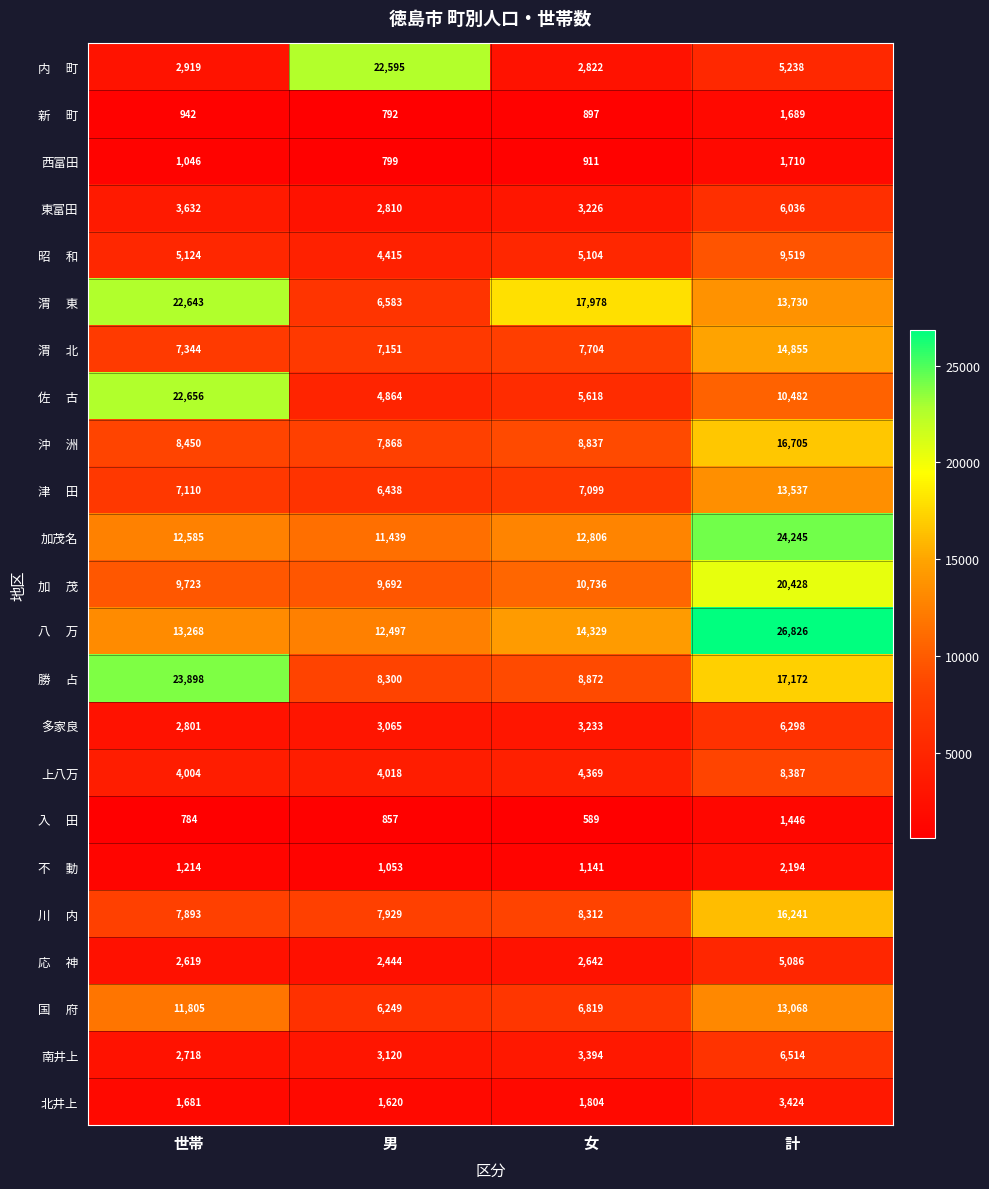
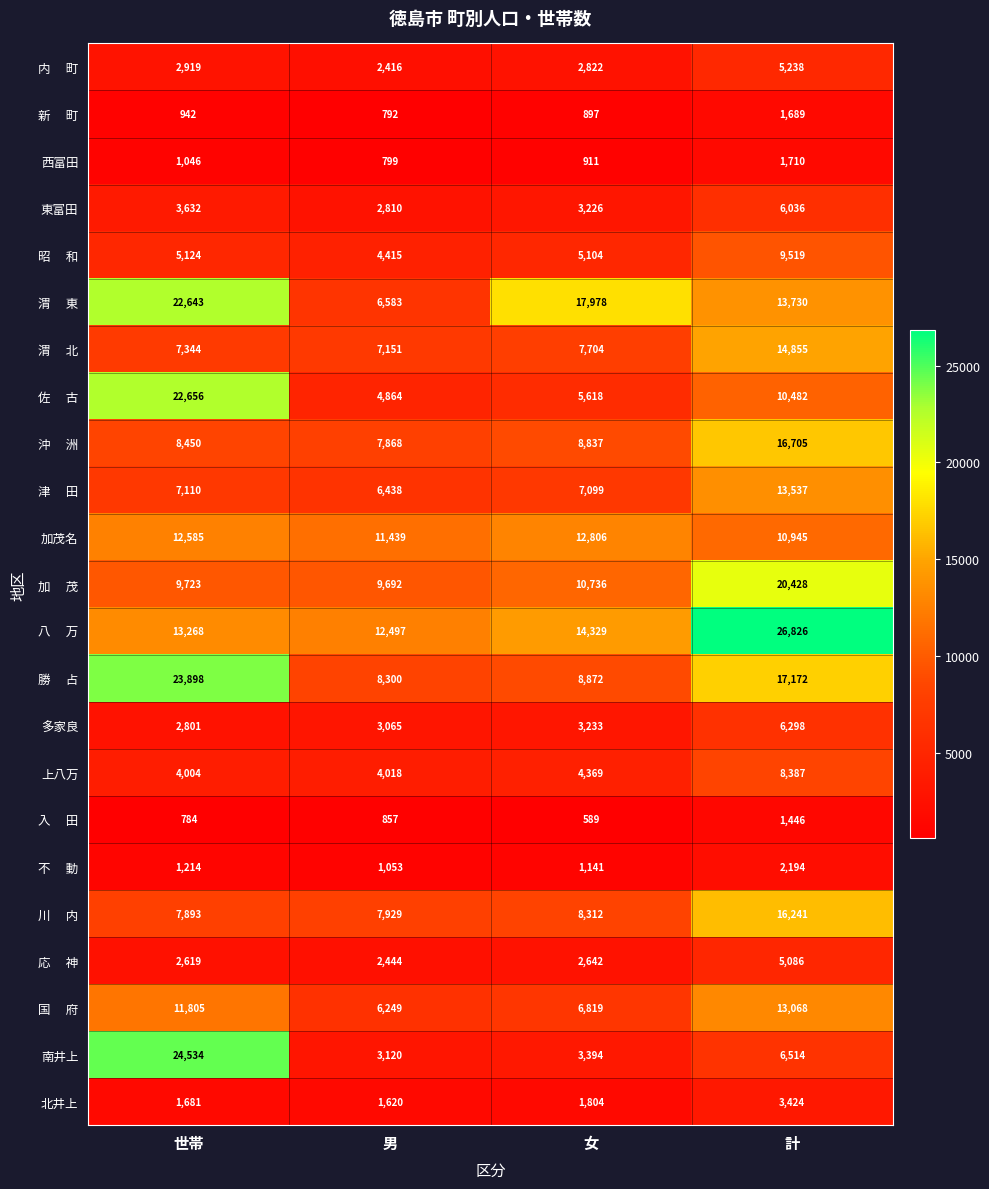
  {
    "内 町": {
      "世帯": "2,919",
-     "男": "22,595",
+     "男": "2,416",
      "女": "2,822",
      "計": "5,238"
    },
    "新 町": {
      "世帯": "942",
      "男": "792",
      "女": "897",
      "計": "1,689"
    },
    "西富田": {
      "世帯": "1,046",
      "男": "799",
      "女": "911",
      "計": "1,710"
    },
    "東富田": {
      "世帯": "3,632",
      "男": "2,810",
      "女": "3,226",
      "計": "6,036"
    },
    "昭 和": {
      "世帯": "5,124",
      "男": "4,415",
      "女": "5,104",
      "計": "9,519"
    },
    "渭 東": {
      "世帯": "22,643",
      "男": "6,583",
      "女": "17,978",
      "計": "13,730"
    },
    "渭 北": {
      "世帯": "7,344",
      "男": "7,151",
      "女": "7,704",
      "計": "14,855"
    },
    "佐 古": {
      "世帯": "22,656",
      "男": "4,864",
      "女": "5,618",
      "計": "10,482"
    },
    "沖 洲": {
      "世帯": "8,450",
      "男": "7,868",
      "女": "8,837",
      "計": "16,705"
    },
    "津 田": {
      "世帯": "7,110",
      "男": "6,438",
      "女": "7,099",
      "計": "13,537"
    },
    "加茂名": {
      "世帯": "12,585",
      "男": "11,439",
      "女": "12,806",
-     "計": "24,245"
+     "計": "10,945"
    },
    "加 茂": {
      "世帯": "9,723",
      "男": "9,692",
      "女": "10,736",
      "計": "20,428"
    },
    "八 万": {
      "世帯": "13,268",
      "男": "12,497",
      "女": "14,329",
      "計": "26,826"
    },
    "勝 占": {
      "世帯": "23,898",
      "男": "8,300",
      "女": "8,872",
      "計": "17,172"
    },
    "多家良": {
      "世帯": "2,801",
      "男": "3,065",
      "女": "3,233",
      "計": "6,298"
    },
    "上八万": {
      "世帯": "4,004",
      "男": "4,018",
      "女": "4,369",
      "計": "8,387"
    },
    "入 田": {
      "世帯": "784",
      "男": "857",
      "女": "589",
      "計": "1,446"
    },
    "不 動": {
      "世帯": "1,214",
      "男": "1,053",
      "女": "1,141",
      "計": "2,194"
    },
    "川 内": {
      "世帯": "7,893",
      "男": "7,929",
      "女": "8,312",
      "計": "16,241"
    },
    "応 神": {
      "世帯": "2,619",
      "男": "2,444",
      "女": "2,642",
      "計": "5,086"
    },
    "国 府": {
      "世帯": "11,805",
      "男": "6,249",
      "女": "6,819",
      "計": "13,068"
    },
    "南井上": {
-     "世帯": "2,718",
+     "世帯": "24,534",
      "男": "3,120",
      "女": "3,394",
      "計": "6,514"
    },
    "北井上": {
      "世帯": "1,681",
      "男": "1,620",
      "女": "1,804",
      "計": "3,424"
    }
  }
